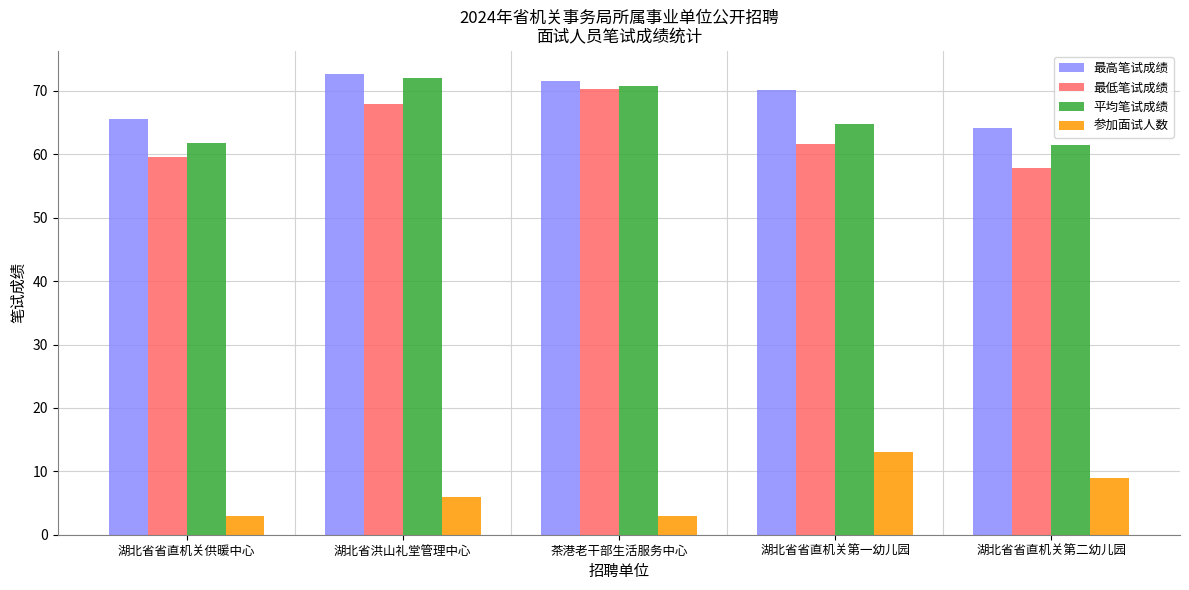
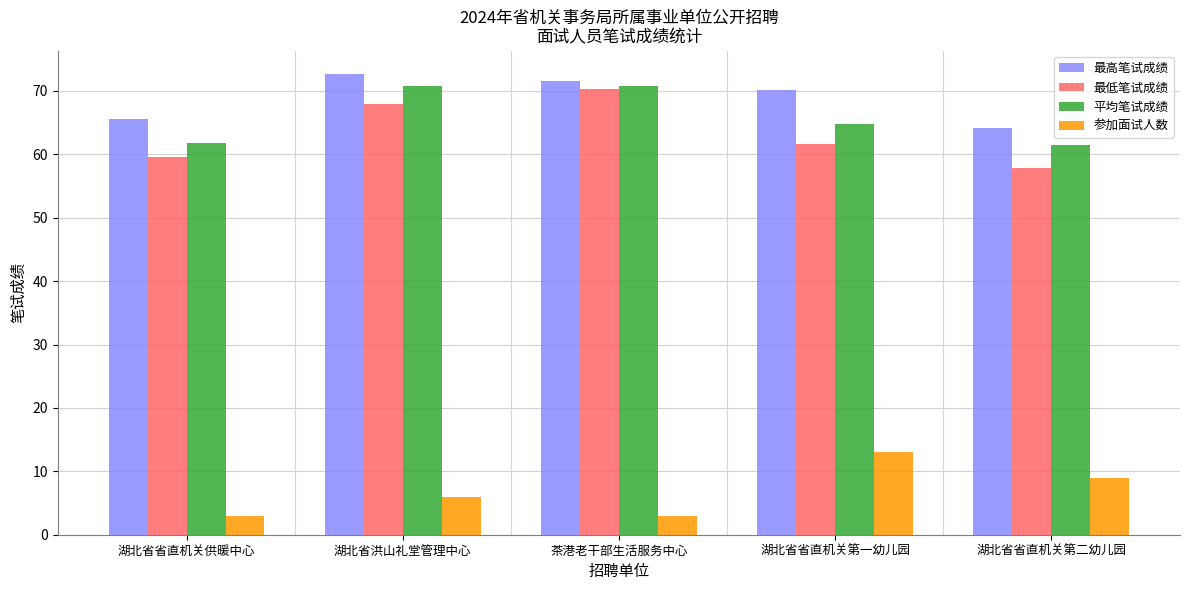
  {
    "最高笔试成绩": {
      "湖北省省直机关供暖中心": 66,
      "湖北省洪山礼堂管理中心": 73,
      "茶港老干部生活服务中心": 72,
      "湖北省省直机关第一幼儿园": 70,
      "湖北省省直机关第二幼儿园": 64
    },
    "最低笔试成绩": {
      "湖北省省直机关供暖中心": 60,
      "湖北省洪山礼堂管理中心": 68,
      "茶港老干部生活服务中心": 70,
      "湖北省省直机关第一幼儿园": 62,
      "湖北省省直机关第二幼儿园": 58
    },
    "平均笔试成绩": {
      "湖北省省直机关供暖中心": 62,
-     "湖北省洪山礼堂管理中心": 72,
+     "湖北省洪山礼堂管理中心": 71,
      "茶港老干部生活服务中心": 71,
      "湖北省省直机关第一幼儿园": 65,
      "湖北省省直机关第二幼儿园": 62
    },
    "参加面试人数": {
      "湖北省省直机关供暖中心": 3,
      "湖北省洪山礼堂管理中心": 6,
      "茶港老干部生活服务中心": 3,
      "湖北省省直机关第一幼儿园": 13,
      "湖北省省直机关第二幼儿园": 9
    }
  }
